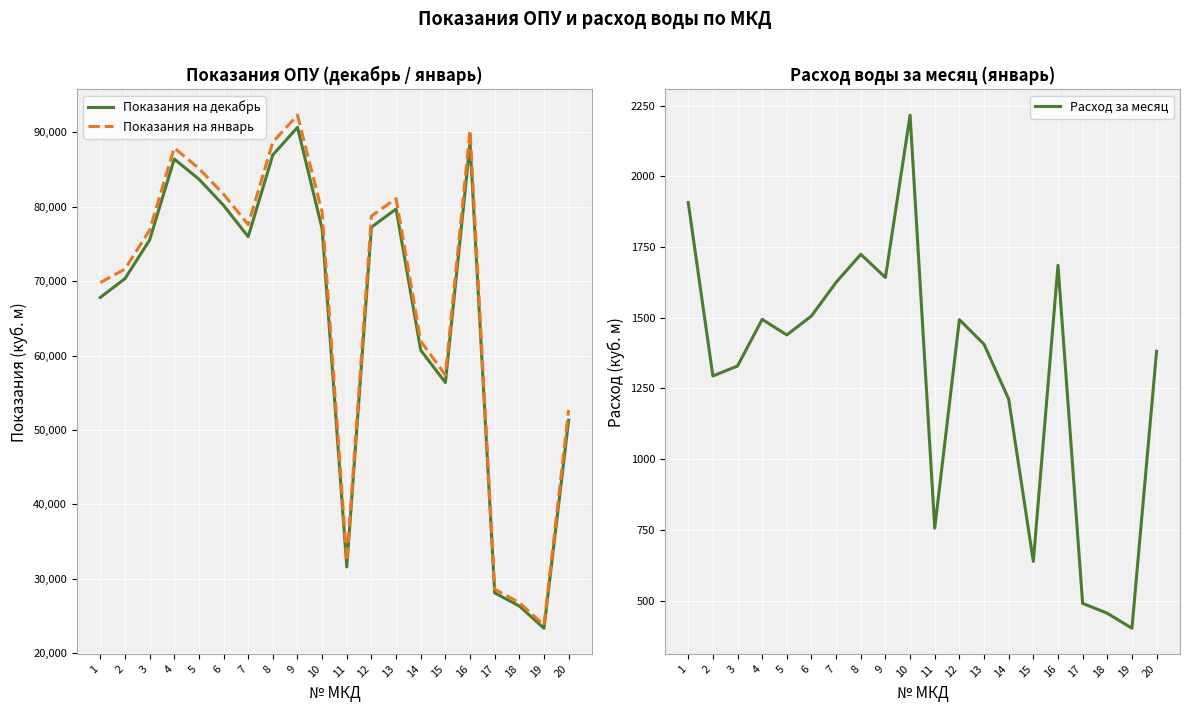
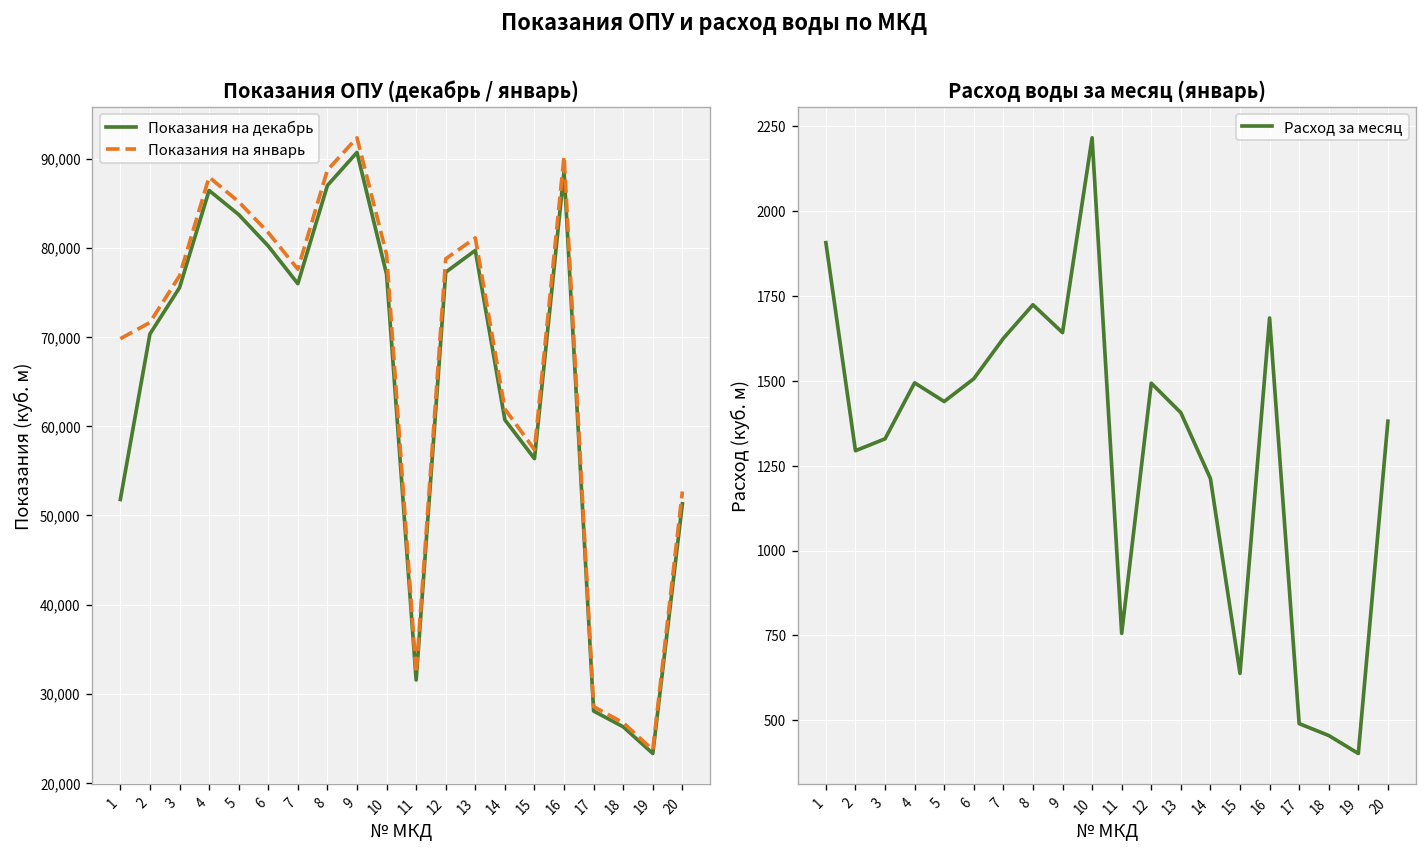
  {
    "Показания ОПУ (декабрь / январь)": {
      "Показания на декабрь": {
-       "1": "68,000",
+       "1": "52,000",
        "2": "70,000",
        "3": "76,000",
        "4": "86,000",
        "5": "84,000",
        "6": "80,000",
        "7": "76,000",
        "8": "87,000",
        "9": "91,000",
        "10": "77,000",
        "11": "32,000",
        "12": "77,000",
        "13": "80,000",
        "14": "61,000",
        "15": "56,000",
        "16": "89,000",
        "17": "28,000",
        "18": "26,000",
        "19": "23,000",
        "20": "51,000"
      },
      "Показания на январь": {
        "1": "70,000",
        "2": "72,000",
        "3": "77,000",
        "4": "88,000",
        "5": "85,000",
        "6": "82,000",
        "7": "78,000",
        "8": "89,000",
        "9": "92,000",
        "10": "79,000",
        "11": "32,000",
        "12": "79,000",
        "13": "81,000",
        "14": "62,000",
        "15": "57,000",
        "16": "90,000",
        "17": "29,000",
        "18": "27,000",
        "19": "24,000",
        "20": "53,000"
      }
    },
    "Расход воды за месяц (январь)": {
      "1": "1910",
      "2": "1290",
      "3": "1330",
      "4": "1490",
      "5": "1440",
      "6": "1510",
      "7": "1630",
      "8": "1720",
      "9": "1640",
      "10": "2220",
      "11": "760",
      "12": "1490",
      "13": "1410",
      "14": "1210",
      "15": "640",
      "16": "1690",
      "17": "490",
      "18": "460",
      "19": "400",
      "20": "1380"
    }
  }
